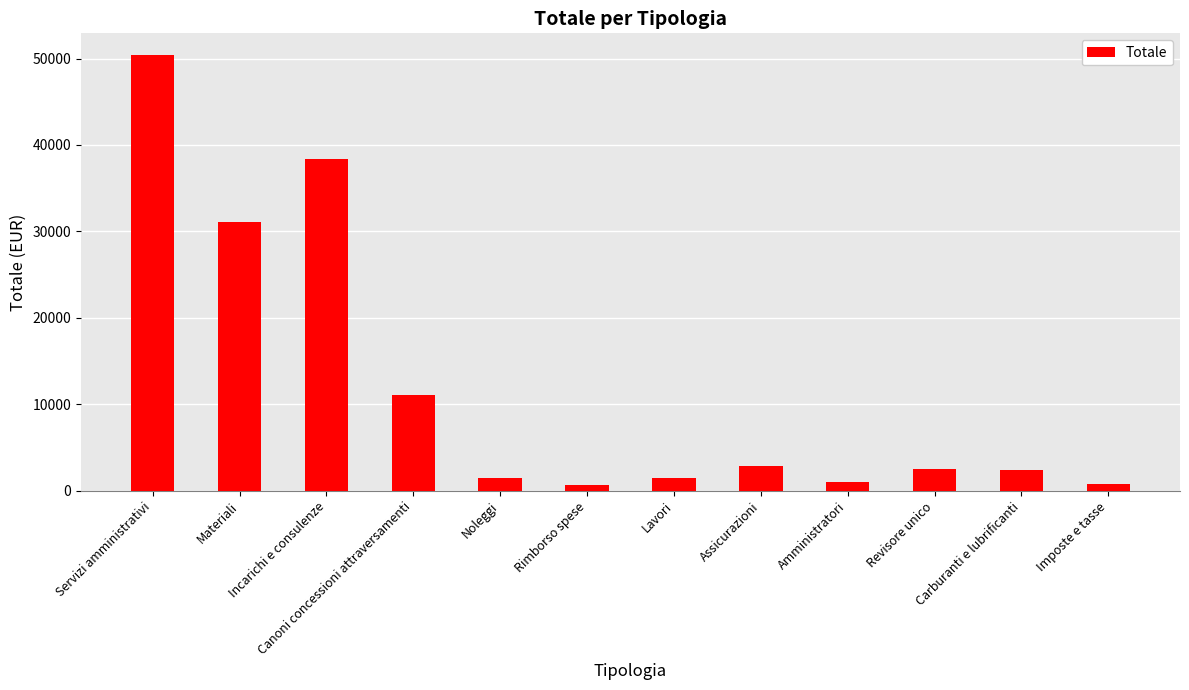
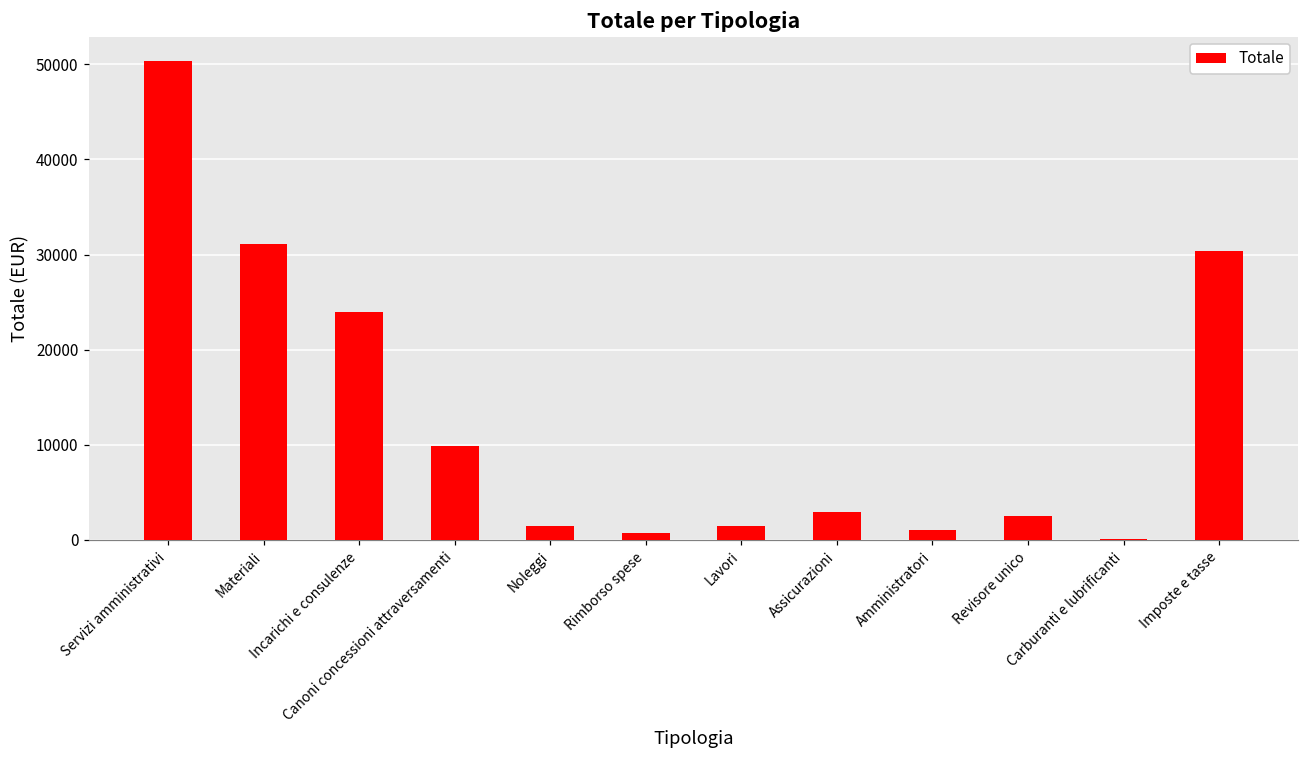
  {
    "Servizi amministrativi": 50000,
    "Materiali": 31000,
-   "Incarichi e consulenze": 38000,
-   "Canoni concessioni attraversamenti": 11000,
+   "Incarichi e consulenze": 24000,
+   "Canoni concessioni attraversamenti": 10000,
    "Noleggi": 1000,
    "Rimborso spese": 1000,
    "Lavori": 1000,
    "Assicurazioni": 3000,
    "Amministratori": 1000,
    "Revisore unico": 2000,
-   "Carburanti e lubrificanti": 2000,
-   "Imposte e tasse": 1000
+   "Carburanti e lubrificanti": 0,
+   "Imposte e tasse": 30000
  }
